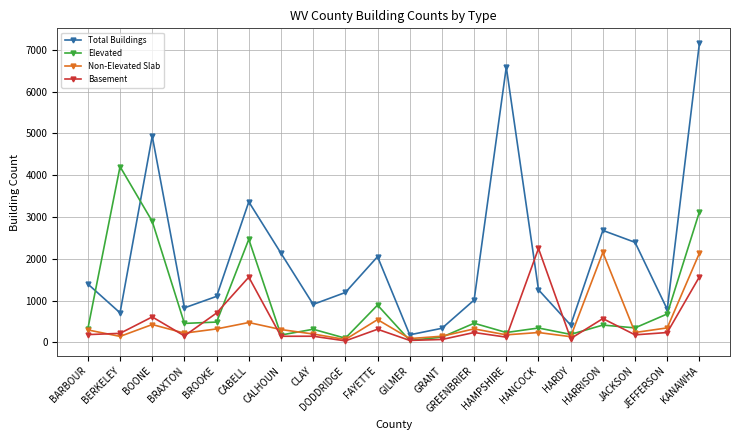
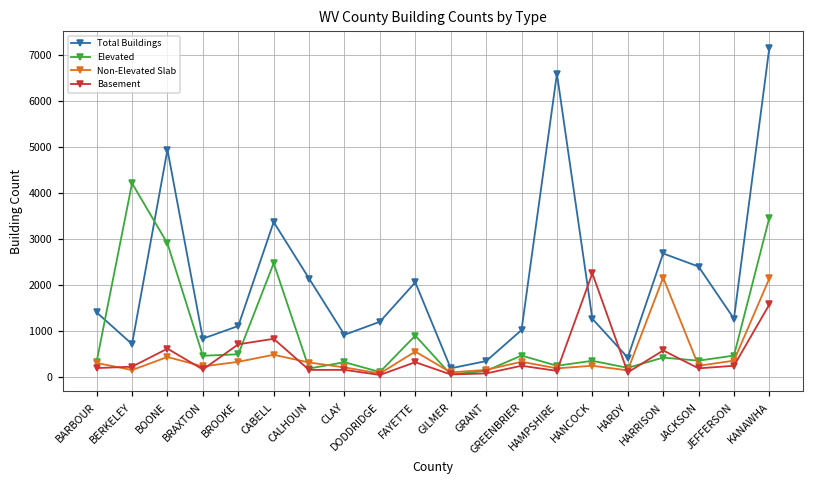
  {
    "Total Buildings": {
      "BARBOUR": 1400,
      "BERKELEY": 700,
      "BOONE": 4900,
      "BRAXTON": 800,
      "BROOKE": 1100,
      "CABELL": 3400,
      "CALHOUN": 2100,
      "CLAY": 900,
      "DODDRIDGE": 1200,
      "FAYETTE": 2000,
      "GILMER": 200,
      "GRANT": 300,
      "GREENBRIER": 1000,
      "HAMPSHIRE": 6600,
      "HANCOCK": 1300,
      "HARDY": 400,
      "HARRISON": 2700,
      "JACKSON": 2400,
-     "JEFFERSON": 800,
+     "JEFFERSON": 1300,
      "KANAWHA": 7200
    },
    "Elevated": {
      "BERKELEY": 4200,
      "BOONE": 2900,
      "BRAXTON": 500,
      "BROOKE": 500,
      "CABELL": 2500,
      "CLAY": 300,
      "FAYETTE": 900,
      "GREENBRIER": 500,
      "HANCOCK": 300,
      "HARRISON": 400,
      "JACKSON": 300,
-     "JEFFERSON": 700,
-     "KANAWHA": 3100
+     "JEFFERSON": 500,
+     "KANAWHA": 3500
    },
    "Non-Elevated Slab": {
      "BERKELEY": 100,
      "BOONE": 400,
      "BRAXTON": 200,
      "BROOKE": 300,
      "CABELL": 500,
      "CALHOUN": 300,
      "FAYETTE": 500,
      "GREENBRIER": 300,
      "HANCOCK": 200,
      "HARRISON": 2200,
      "JEFFERSON": 300,
      "KANAWHA": 2100
    },
    "Basement": {
      "BARBOUR": 200,
      "BERKELEY": 200,
      "BOONE": 600,
      "BRAXTON": 200,
      "BROOKE": 700,
-     "CABELL": 1600,
+     "CABELL": 800,
      "FAYETTE": 300,
      "GREENBRIER": 200,
      "HANCOCK": 2200,
      "HARRISON": 600,
      "JEFFERSON": 200,
      "KANAWHA": 1600
    }
  }
